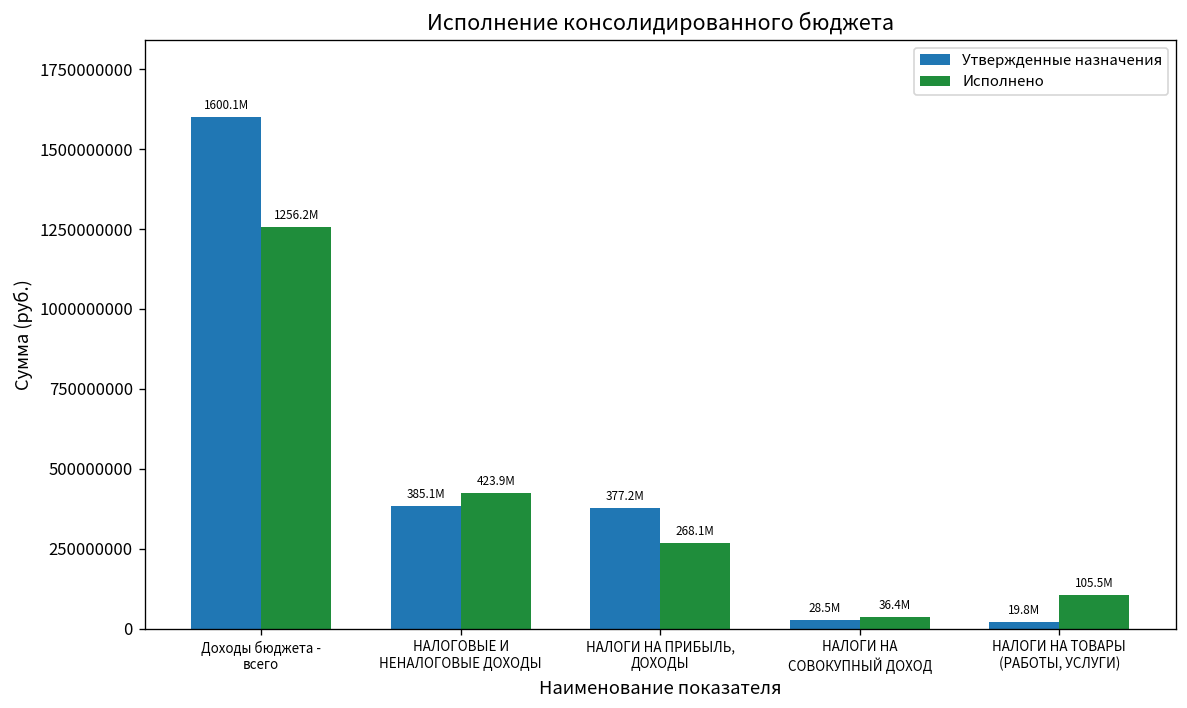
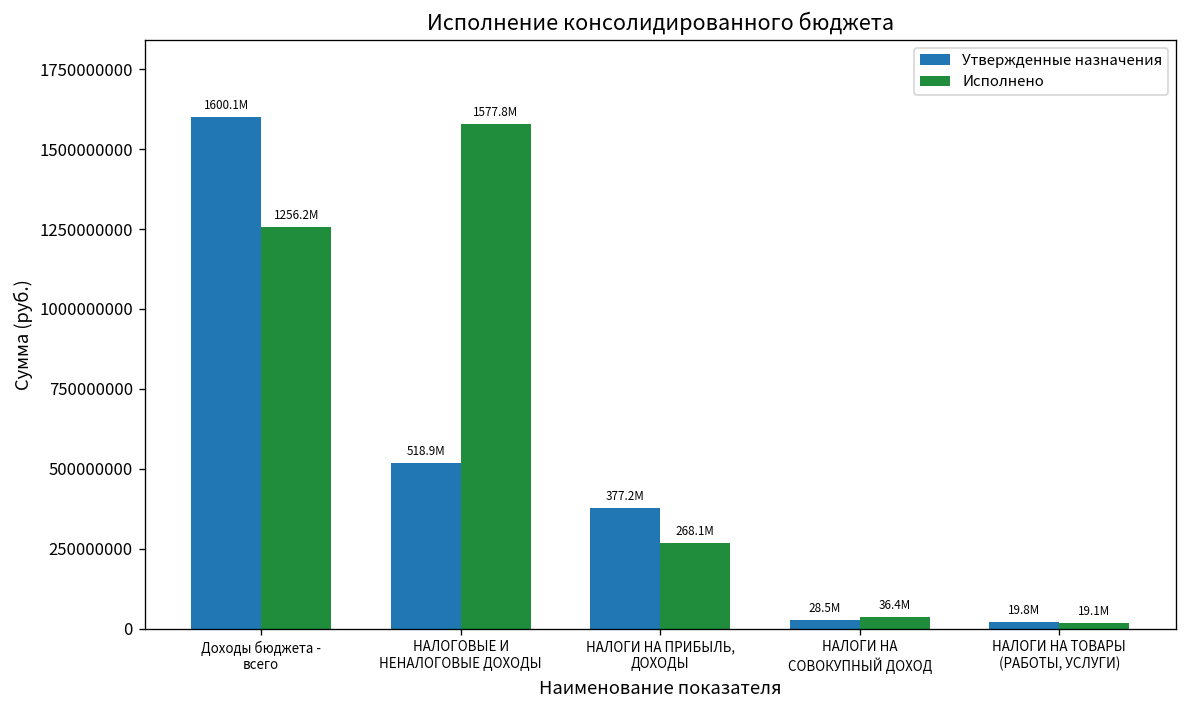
  {
    "Утвержденные назначения": {
      "Доходы бюджета - всего": "1600.1M",
-     "НАЛОГОВЫЕ И НЕНАЛОГОВЫЕ ДОХОДЫ": "385.1M",
+     "НАЛОГОВЫЕ И НЕНАЛОГОВЫЕ ДОХОДЫ": "518.9M",
      "НАЛОГИ НА ПРИБЫЛЬ, ДОХОДЫ": "377.2M",
      "НАЛОГИ НА СОВОКУПНЫЙ ДОХОД": "28.5M",
      "НАЛОГИ НА ТОВАРЫ (РАБОТЫ, УСЛУГИ)": "19.8M"
    },
    "Исполнено": {
      "Доходы бюджета - всего": "1256.2M",
-     "НАЛОГОВЫЕ И НЕНАЛОГОВЫЕ ДОХОДЫ": "423.9M",
+     "НАЛОГОВЫЕ И НЕНАЛОГОВЫЕ ДОХОДЫ": "1577.8M",
      "НАЛОГИ НА ПРИБЫЛЬ, ДОХОДЫ": "268.1M",
      "НАЛОГИ НА СОВОКУПНЫЙ ДОХОД": "36.4M",
-     "НАЛОГИ НА ТОВАРЫ (РАБОТЫ, УСЛУГИ)": "105.5M"
+     "НАЛОГИ НА ТОВАРЫ (РАБОТЫ, УСЛУГИ)": "19.1M"
    }
  }
